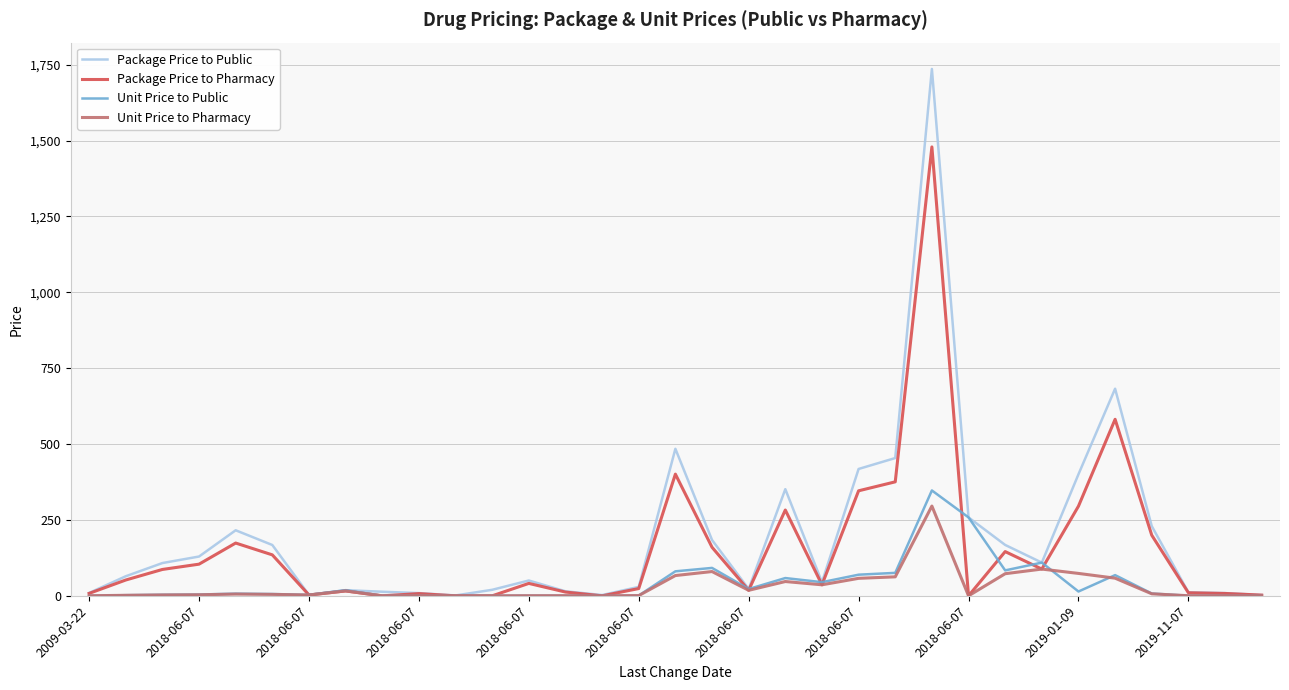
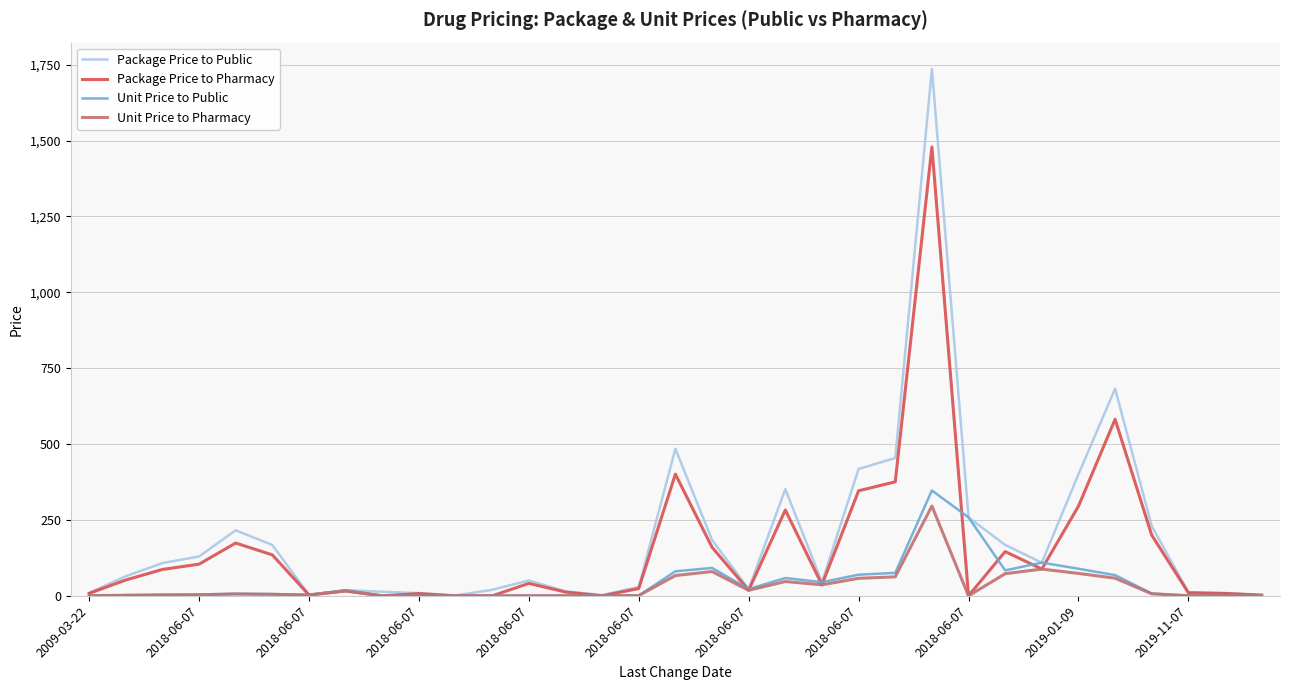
  {
    "Package Price to Public": {
      "2019-01-09": 400
    },
    "Unit Price to Public": {
-     "2019-01-09": 10
+     "2019-01-09": 90
    }
  }
